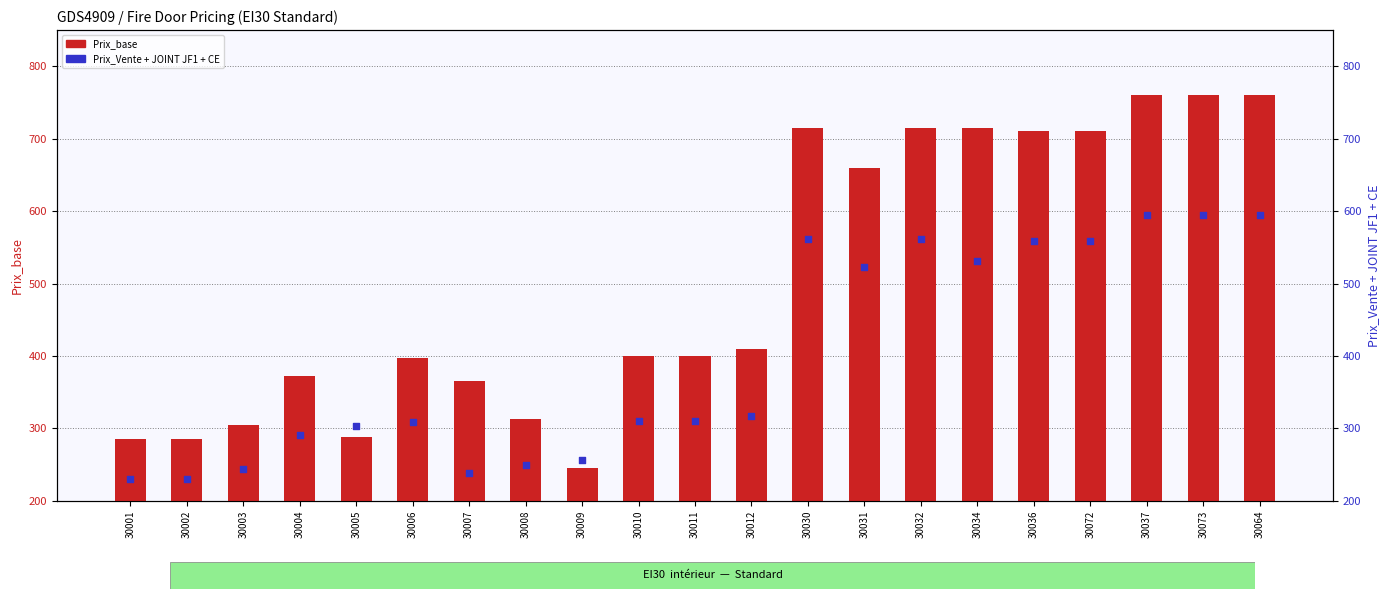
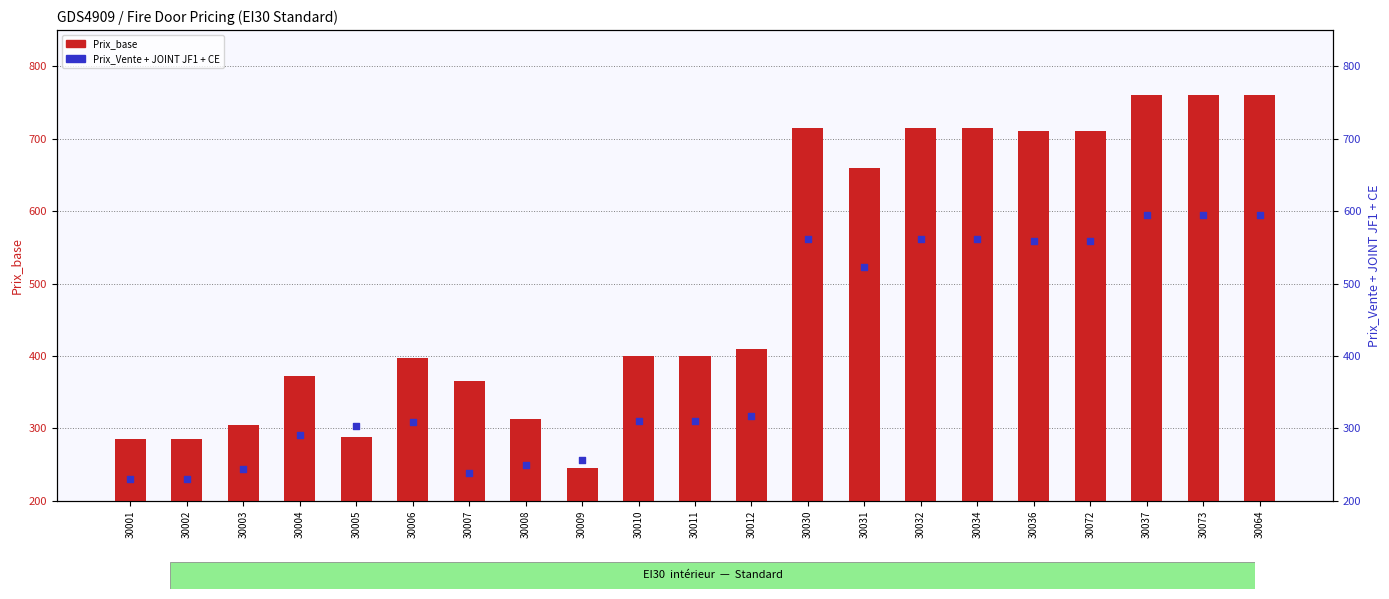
  {
    "Prix_base": {
      "30001": 290,
      "30002": 290,
      "30003": 300,
      "30004": 370,
      "30005": 290,
      "30006": 400,
      "30007": 370,
      "30008": 310,
      "30009": 250,
      "30010": 400,
      "30011": 400,
      "30012": 410,
      "30030": 720,
      "30031": 660,
      "30032": 720,
      "30034": 720,
      "30036": 710,
      "30072": 710,
      "30037": 760,
      "30073": 760,
      "30064": 760
    },
    "Prix_Vente + JOINT JF1 + CE": {
-     "30034": 530
+     "30034": 560
    }
  }
